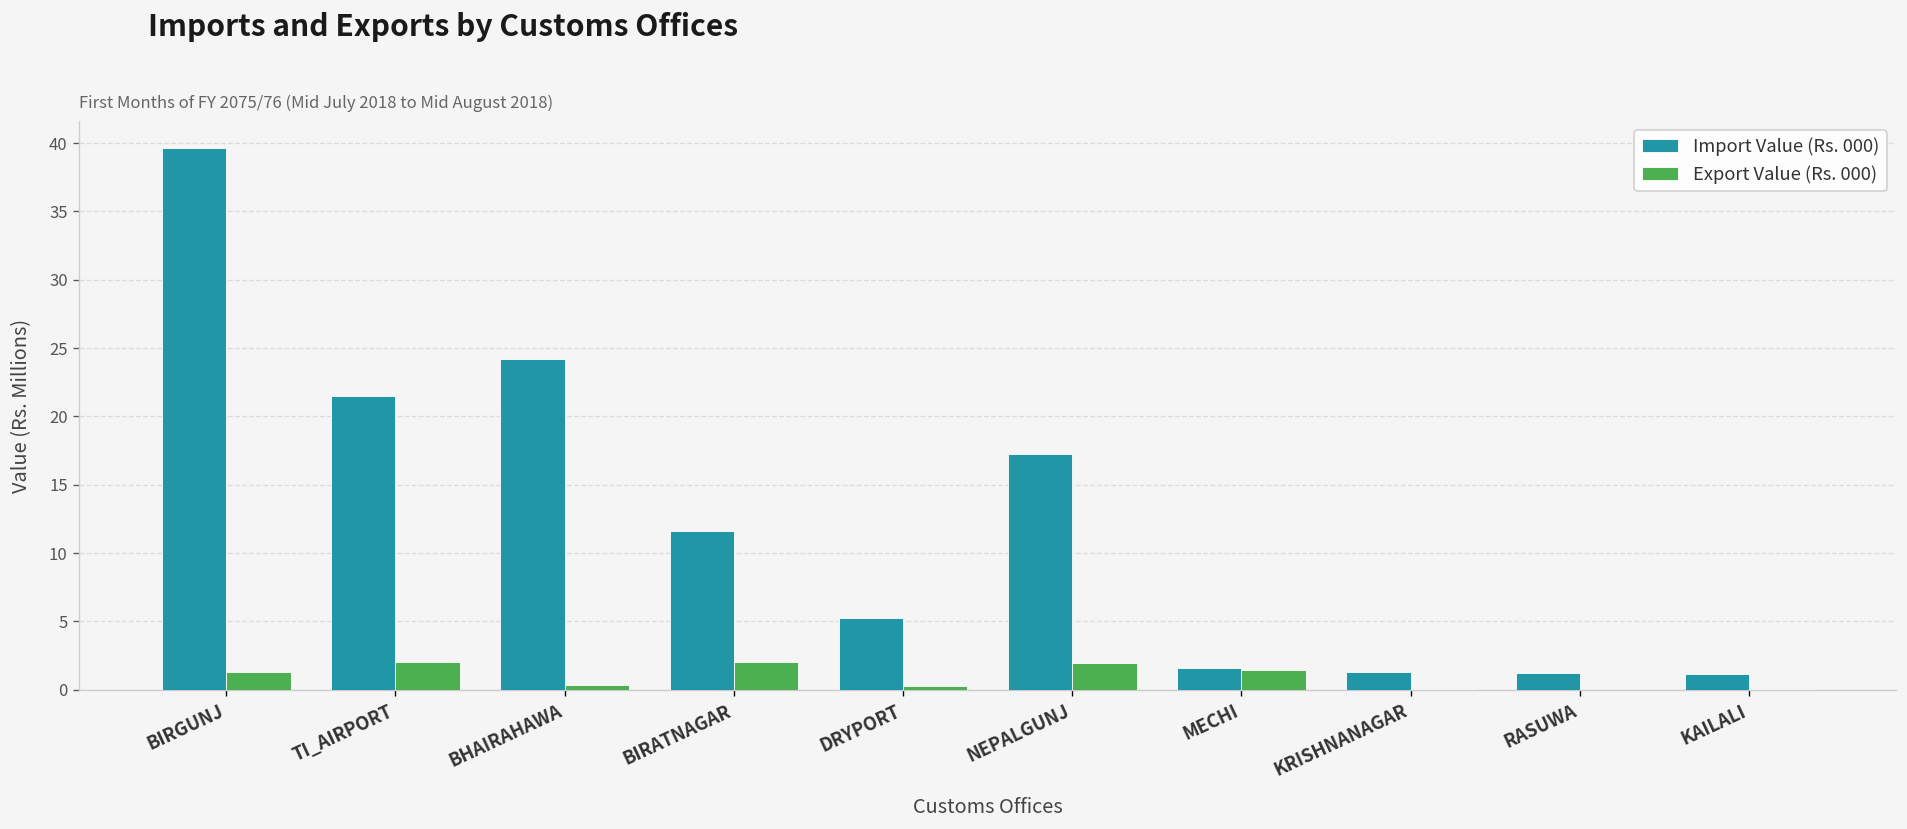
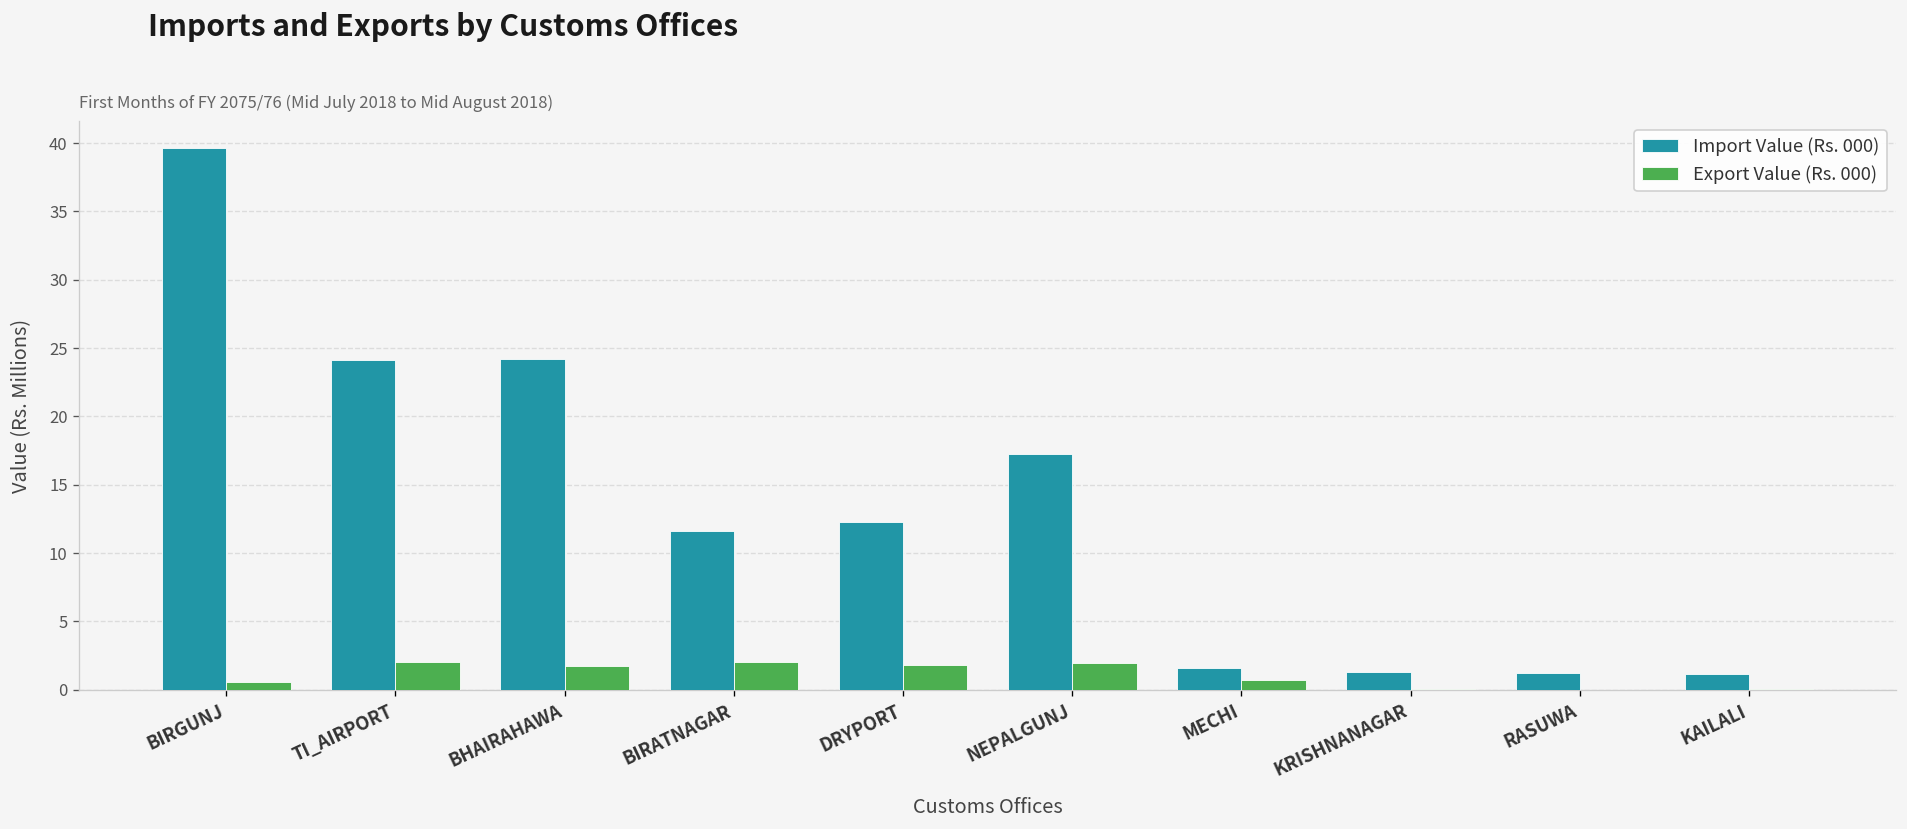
  {
    "Import Value (Rs. 000)": {
      "BIRGUNJ": 39.6,
-     "TI_AIRPORT": 21.5,
+     "TI_AIRPORT": 24.1,
      "BHAIRAHAWA": 24.2,
      "BIRATNAGAR": 11.6,
-     "DRYPORT": 5.3,
+     "DRYPORT": 12.2,
      "NEPALGUNJ": 17.3,
      "MECHI": 1.6,
      "KRISHNANAGAR": 1.3,
      "RASUWA": 1.2,
      "KAILALI": 1.2
    },
    "Export Value (Rs. 000)": {
-     "BIRGUNJ": 1.3,
+     "BIRGUNJ": 0.6,
      "TI_AIRPORT": 2.0,
-     "BHAIRAHAWA": 0.3,
+     "BHAIRAHAWA": 1.7,
      "BIRATNAGAR": 2.0,
-     "DRYPORT": 0.3,
+     "DRYPORT": 1.8,
      "NEPALGUNJ": 1.9,
-     "MECHI": 1.5
+     "MECHI": 0.7
    }
  }
